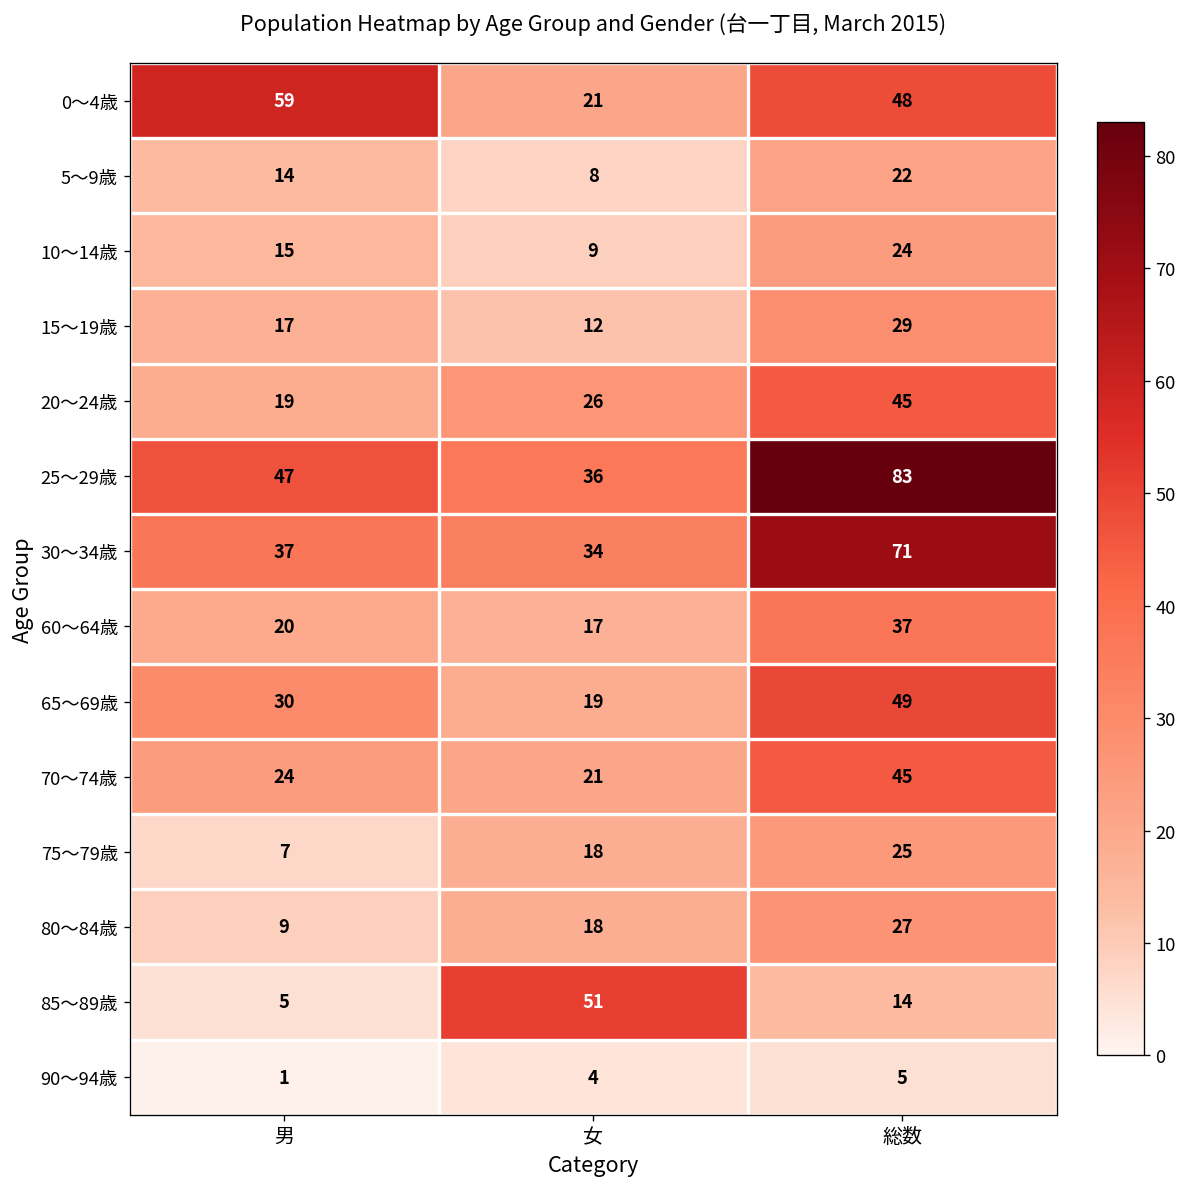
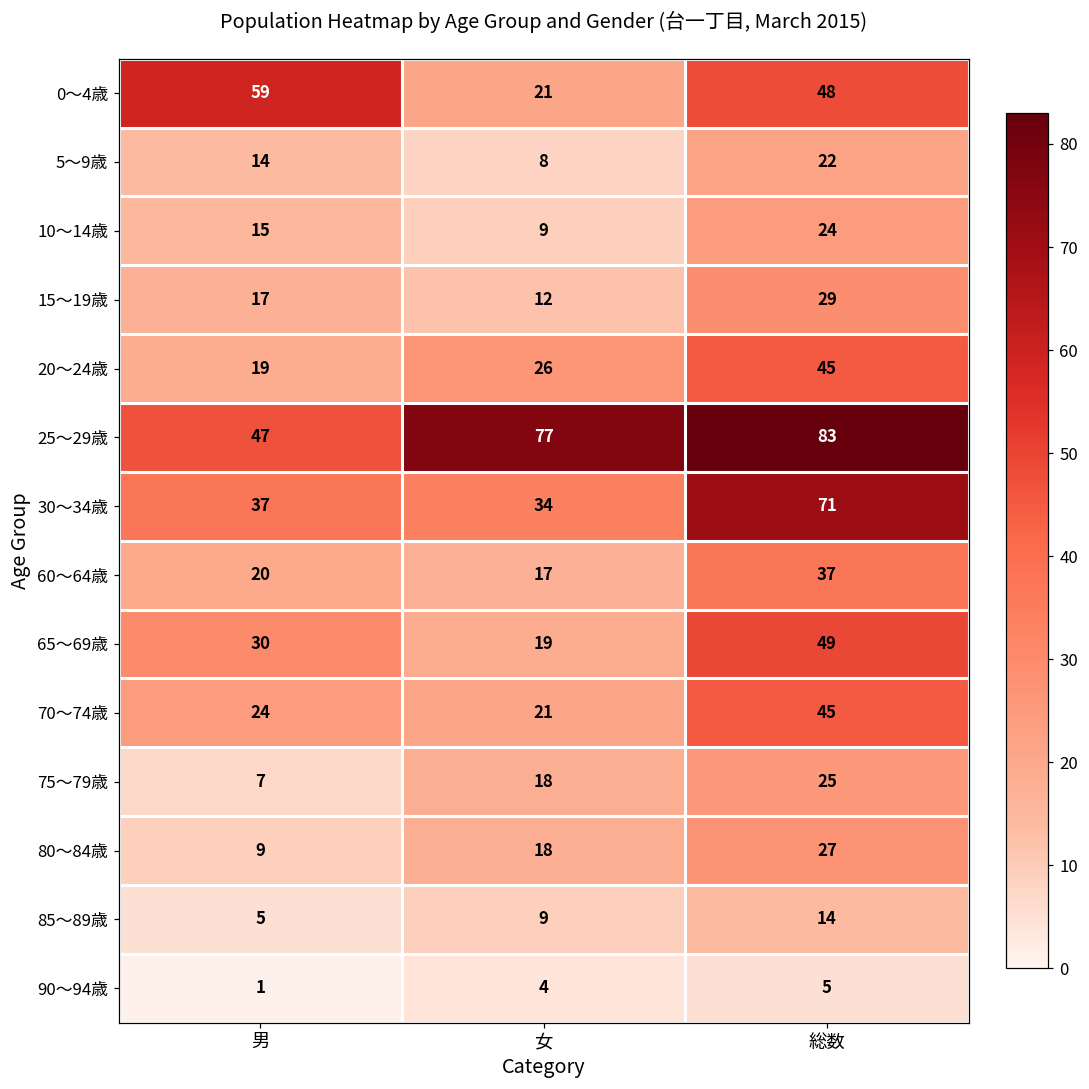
  {
    "0～4歳": {
      "男": 59,
      "女": 21,
      "総数": 48
    },
    "5～9歳": {
      "男": 14,
      "女": 8,
      "総数": 22
    },
    "10～14歳": {
      "男": 15,
      "女": 9,
      "総数": 24
    },
    "15～19歳": {
      "男": 17,
      "女": 12,
      "総数": 29
    },
    "20～24歳": {
      "男": 19,
      "女": 26,
      "総数": 45
    },
    "25～29歳": {
      "男": 47,
-     "女": 36,
+     "女": 77,
      "総数": 83
    },
    "30～34歳": {
      "男": 37,
      "女": 34,
      "総数": 71
    },
    "60～64歳": {
      "男": 20,
      "女": 17,
      "総数": 37
    },
    "65～69歳": {
      "男": 30,
      "女": 19,
      "総数": 49
    },
    "70～74歳": {
      "男": 24,
      "女": 21,
      "総数": 45
    },
    "75～79歳": {
      "男": 7,
      "女": 18,
      "総数": 25
    },
    "80～84歳": {
      "男": 9,
      "女": 18,
      "総数": 27
    },
    "85～89歳": {
      "男": 5,
-     "女": 51,
+     "女": 9,
      "総数": 14
    },
    "90～94歳": {
      "男": 1,
      "女": 4,
      "総数": 5
    }
  }
